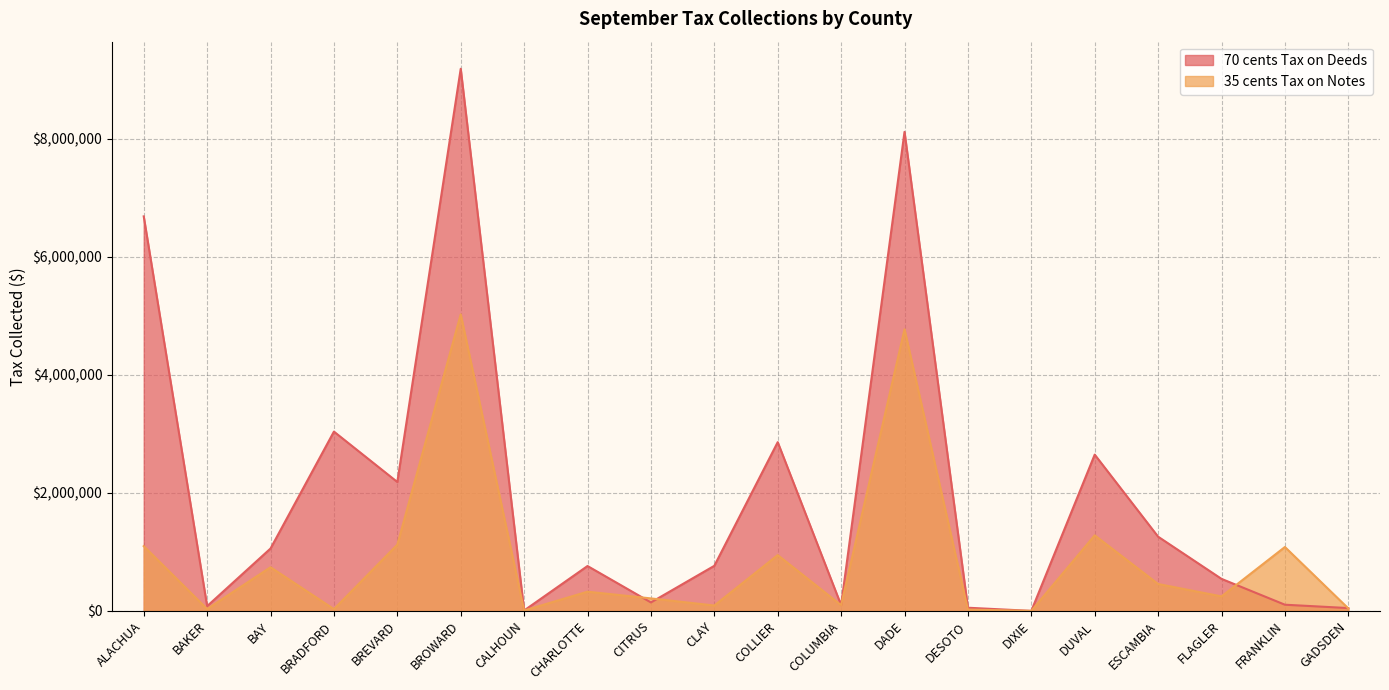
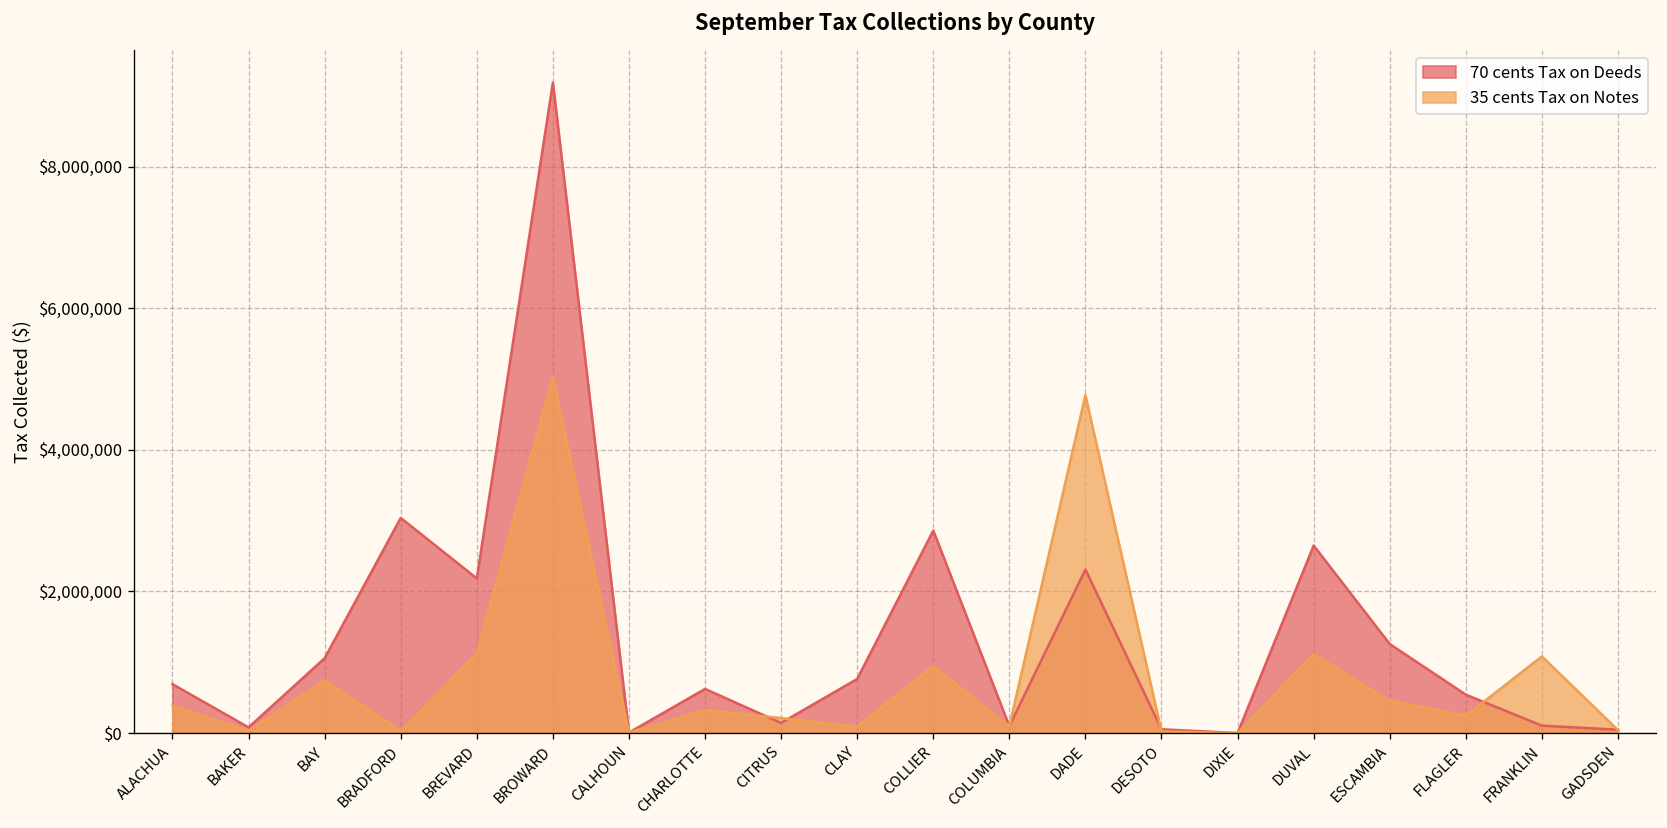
  {
    "70 cents Tax on Deeds": {
-     "ALACHUA": "$6,700,000",
+     "ALACHUA": "$700,000",
      "BAKER": "$100,000",
      "BAY": "$1,100,000",
      "BRADFORD": "$3,000,000",
      "BREVARD": "$2,200,000",
      "BROWARD": "$9,200,000",
-     "CHARLOTTE": "$800,000",
+     "CHARLOTTE": "$600,000",
      "CITRUS": "$100,000",
      "CLAY": "$800,000",
      "COLLIER": "$2,900,000",
-     "DADE": "$8,100,000",
+     "DADE": "$2,300,000",
      "DUVAL": "$2,600,000",
      "ESCAMBIA": "$1,300,000",
      "FLAGLER": "$500,000",
      "FRANKLIN": "$100,000"
    },
    "35 cents Tax on Notes": {
-     "ALACHUA": "$1,100,000",
+     "ALACHUA": "$400,000",
      "BAKER": "$0",
      "BAY": "$700,000",
      "BRADFORD": "$0",
      "BREVARD": "$1,100,000",
      "BROWARD": "$5,000,000",
      "CHARLOTTE": "$300,000",
      "CITRUS": "$200,000",
      "CLAY": "$100,000",
      "COLLIER": "$900,000",
      "DADE": "$4,800,000",
-     "DUVAL": "$1,300,000",
+     "DUVAL": "$1,100,000",
      "ESCAMBIA": "$500,000",
      "FLAGLER": "$200,000",
      "FRANKLIN": "$1,100,000"
    }
  }
